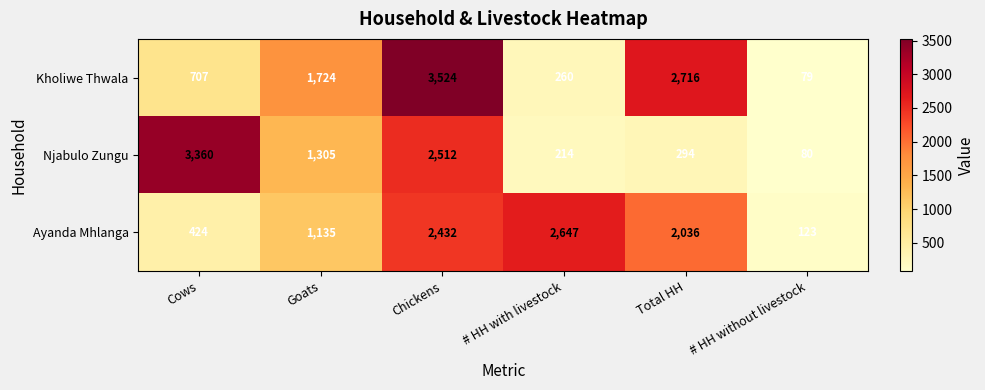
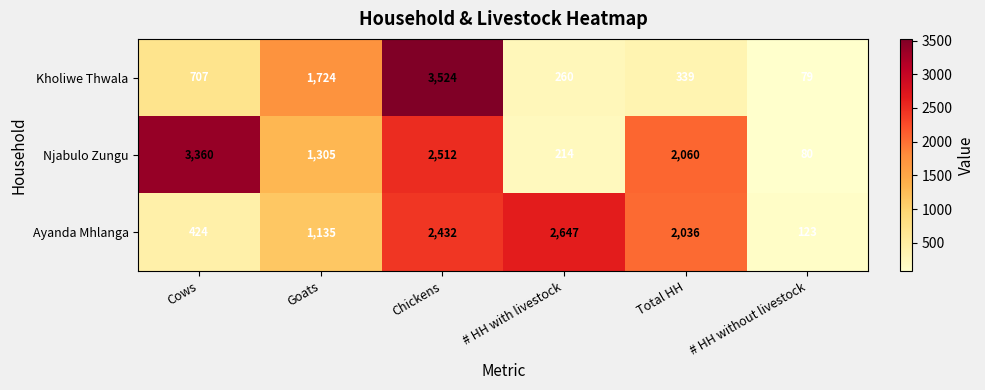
  {
    "Kholiwe Thwala": {
      "Cows": "707",
      "Goats": "1,724",
      "Chickens": "3,524",
      "# HH with livestock": "260",
-     "Total HH": "2,716",
+     "Total HH": "339",
      "# HH without livestock": "79"
    },
    "Njabulo Zungu": {
      "Cows": "3,360",
      "Goats": "1,305",
      "Chickens": "2,512",
      "# HH with livestock": "214",
-     "Total HH": "294",
+     "Total HH": "2,060",
      "# HH without livestock": "80"
    },
    "Ayanda Mhlanga": {
      "Cows": "424",
      "Goats": "1,135",
      "Chickens": "2,432",
      "# HH with livestock": "2,647",
      "Total HH": "2,036",
      "# HH without livestock": "123"
    }
  }
